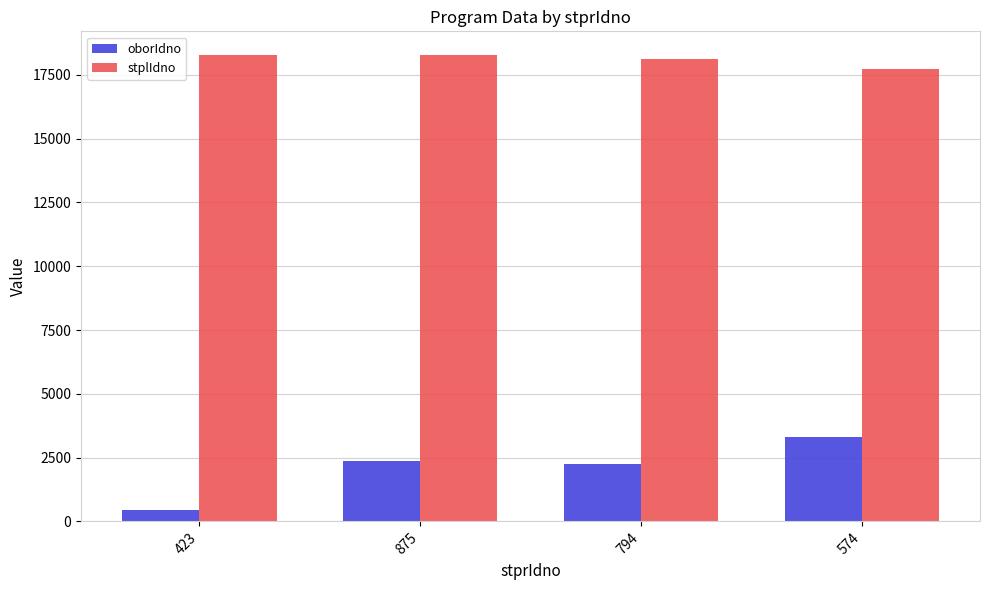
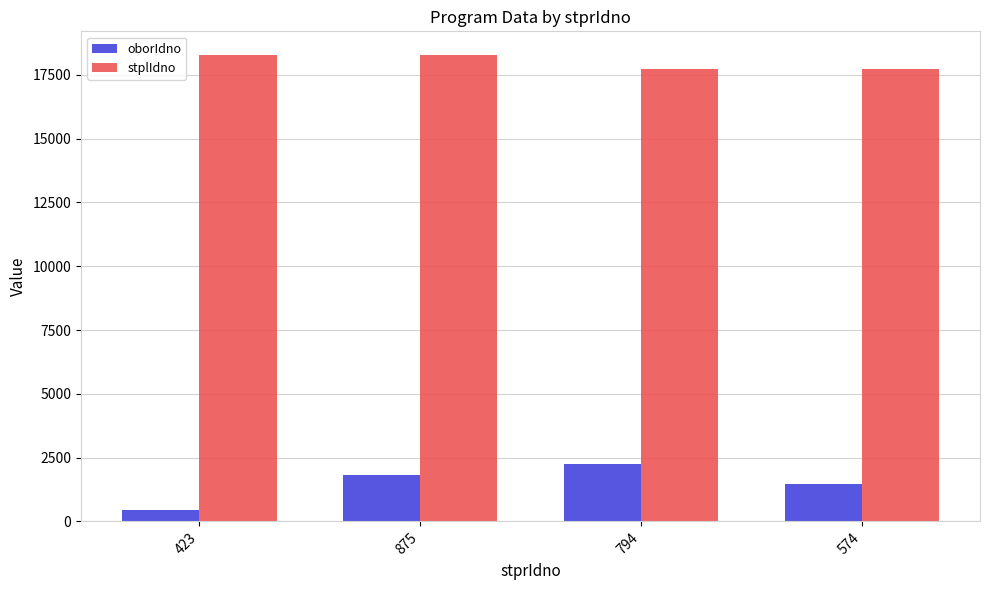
  {
    "oborIdno": {
      "423": 500,
-     "875": 2400,
+     "875": 1800,
      "794": 2300,
-     "574": 3300
+     "574": 1500
    },
    "stplIdno": {
      "423": 18300,
      "875": 18300,
-     "794": 18100,
+     "794": 17700,
      "574": 17700
    }
  }
